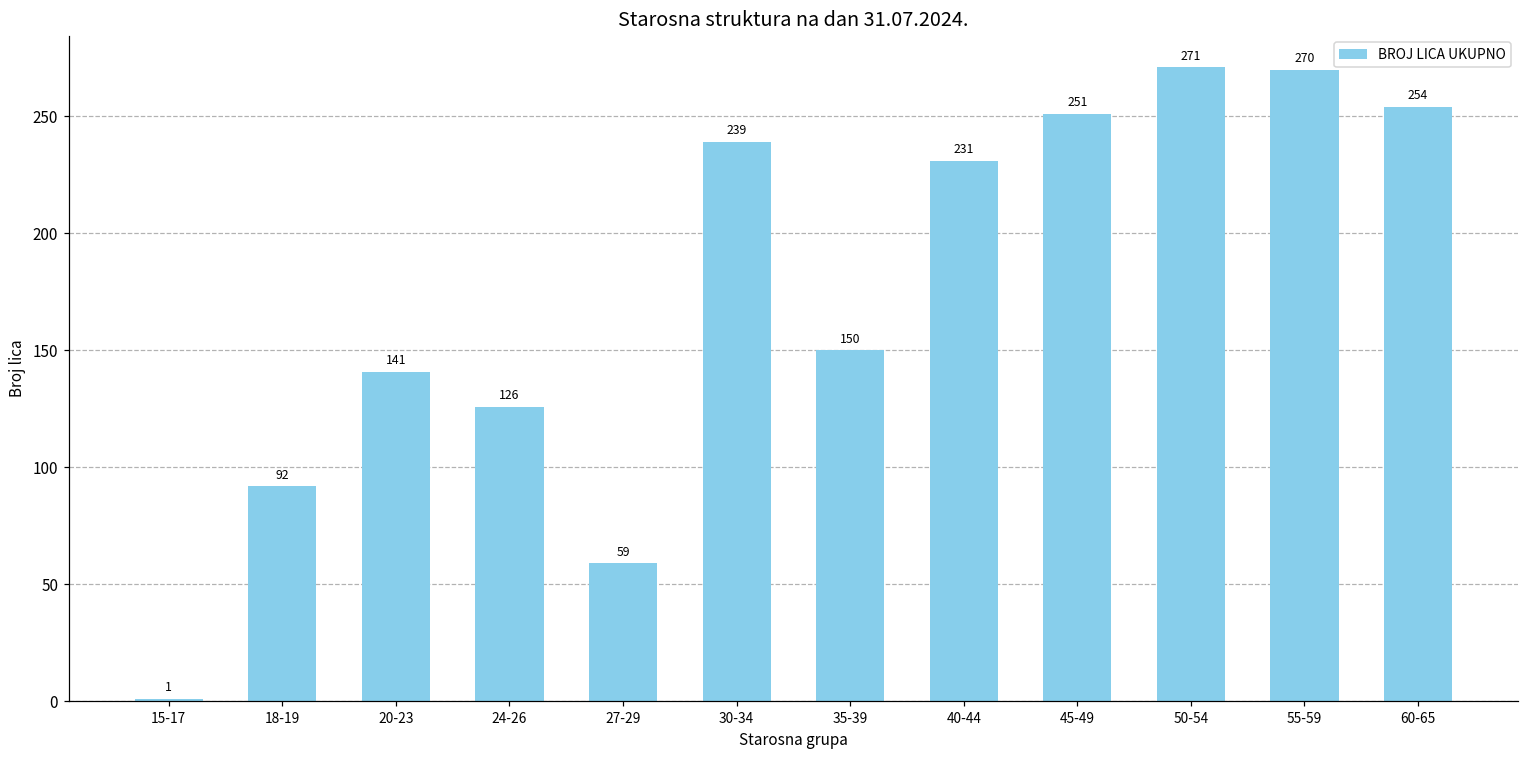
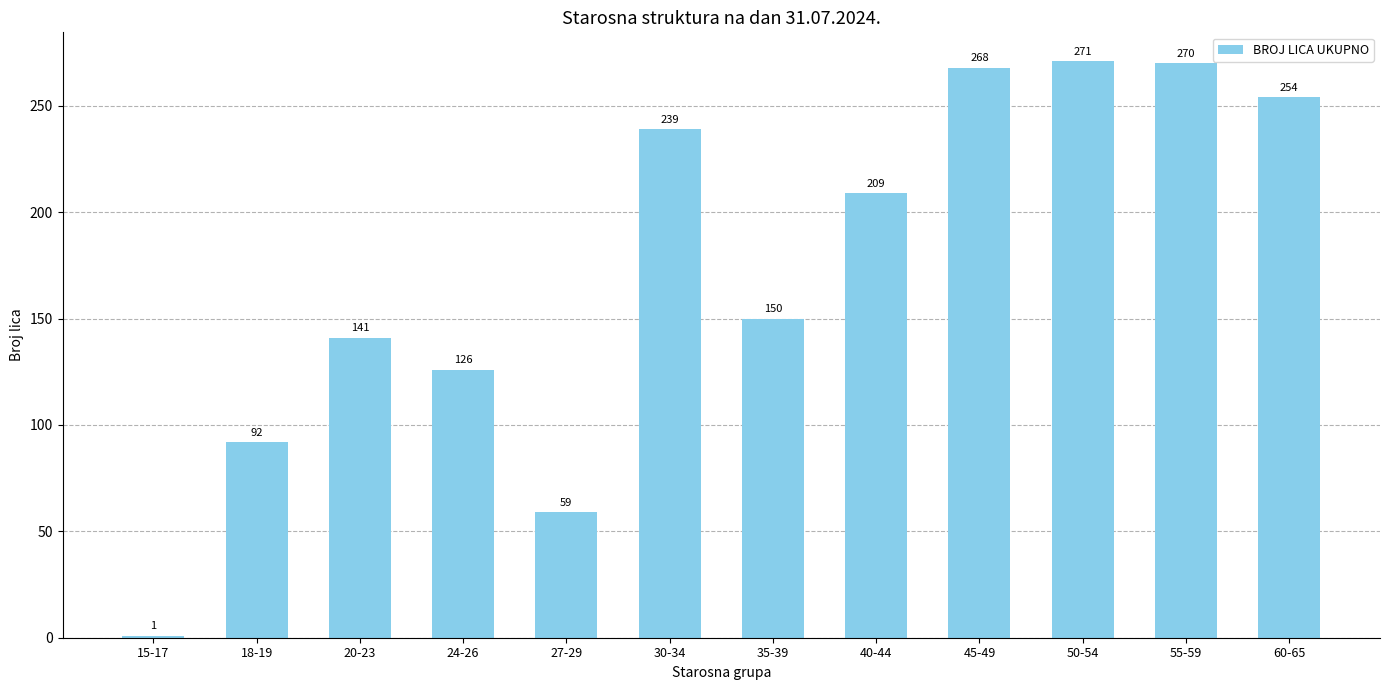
  {
    "15-17": 1,
    "18-19": 92,
    "20-23": 141,
    "24-26": 126,
    "27-29": 59,
    "30-34": 239,
    "35-39": 150,
-   "40-44": 231,
-   "45-49": 251,
+   "40-44": 209,
+   "45-49": 268,
    "50-54": 271,
    "55-59": 270,
    "60-65": 254
  }
